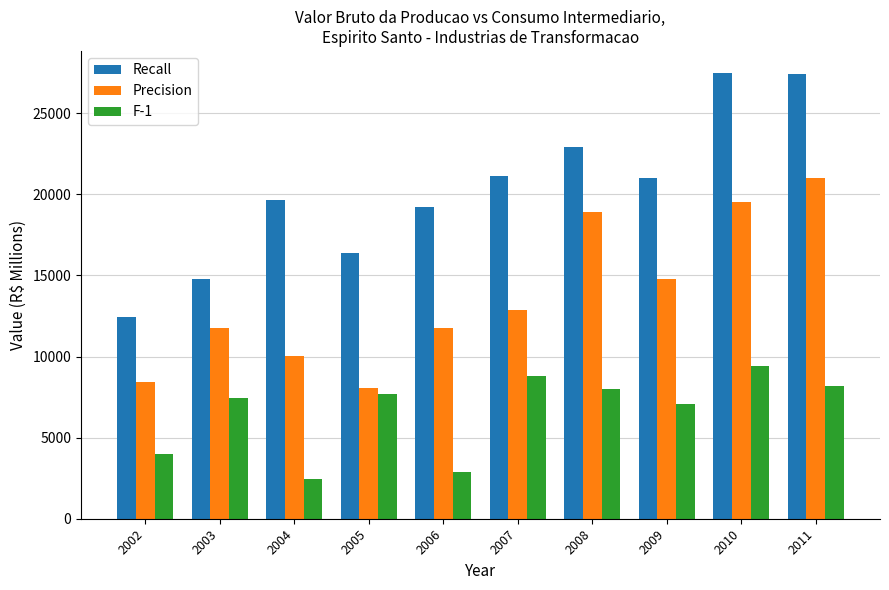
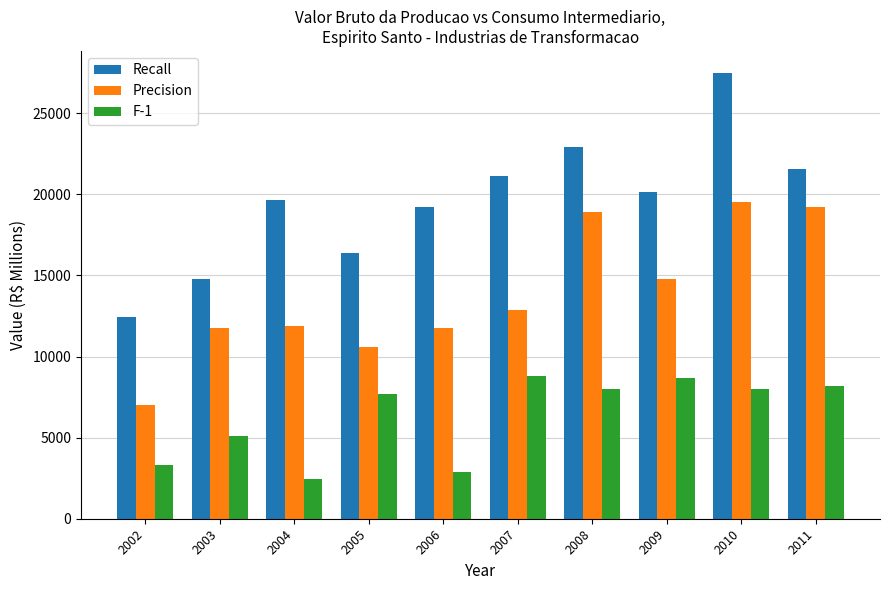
  {
    "Recall": {
      "2002": 12400,
      "2003": 14800,
      "2004": 19700,
      "2005": 16400,
      "2006": 19200,
      "2007": 21100,
      "2008": 22900,
-     "2009": 21000,
+     "2009": 20200,
      "2010": 27500,
-     "2011": 27400
+     "2011": 21600
    },
    "Precision": {
-     "2002": 8500,
+     "2002": 7000,
      "2003": 11800,
-     "2004": 10000,
-     "2005": 8000,
+     "2004": 11900,
+     "2005": 10600,
      "2006": 11800,
      "2007": 12900,
      "2008": 18900,
      "2009": 14800,
      "2010": 19500,
-     "2011": 21000
+     "2011": 19200
    },
    "F-1": {
-     "2002": 4000,
-     "2003": 7400,
+     "2002": 3300,
+     "2003": 5100,
      "2004": 2500,
      "2005": 7700,
      "2006": 2900,
      "2007": 8800,
      "2008": 8000,
-     "2009": 7100,
-     "2010": 9400,
+     "2009": 8700,
+     "2010": 8000,
      "2011": 8200
    }
  }
